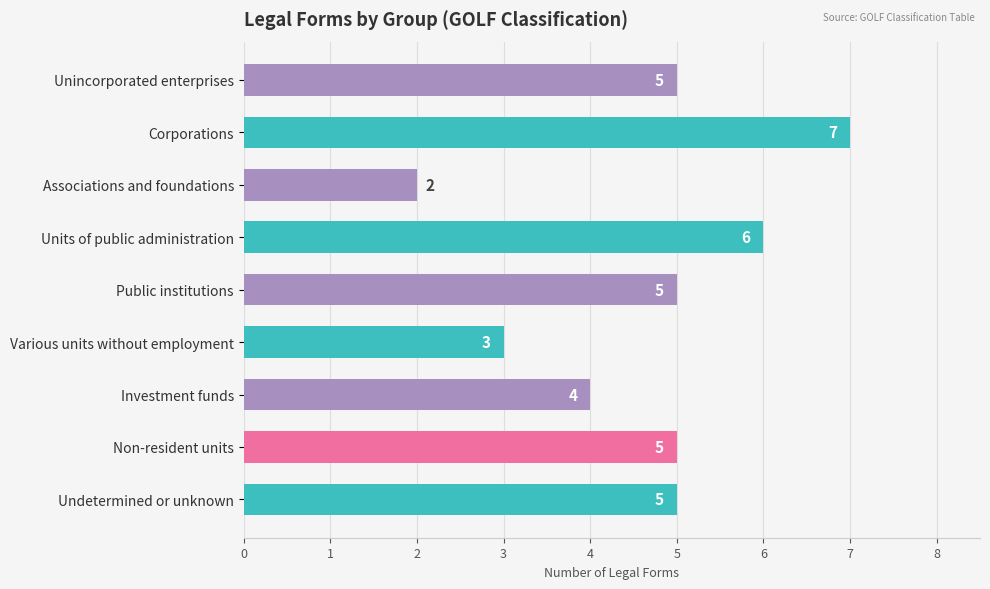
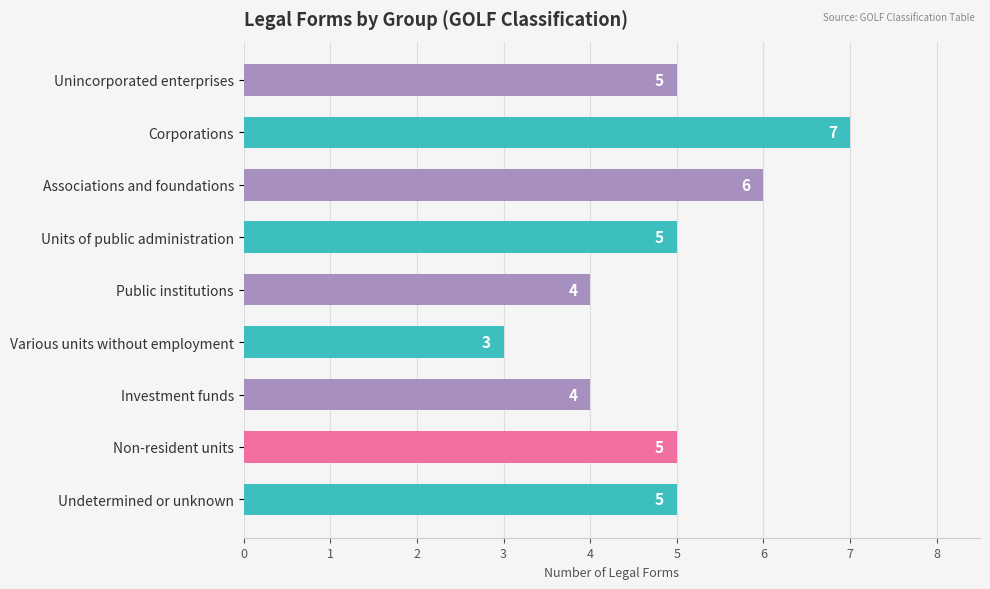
  {
    "Unincorporated enterprises": 5,
    "Corporations": 7,
-   "Associations and foundations": 2,
-   "Units of public administration": 6,
-   "Public institutions": 5,
+   "Associations and foundations": 6,
+   "Units of public administration": 5,
+   "Public institutions": 4,
    "Various units without employment": 3,
    "Investment funds": 4,
    "Non-resident units": 5,
    "Undetermined or unknown": 5
  }
